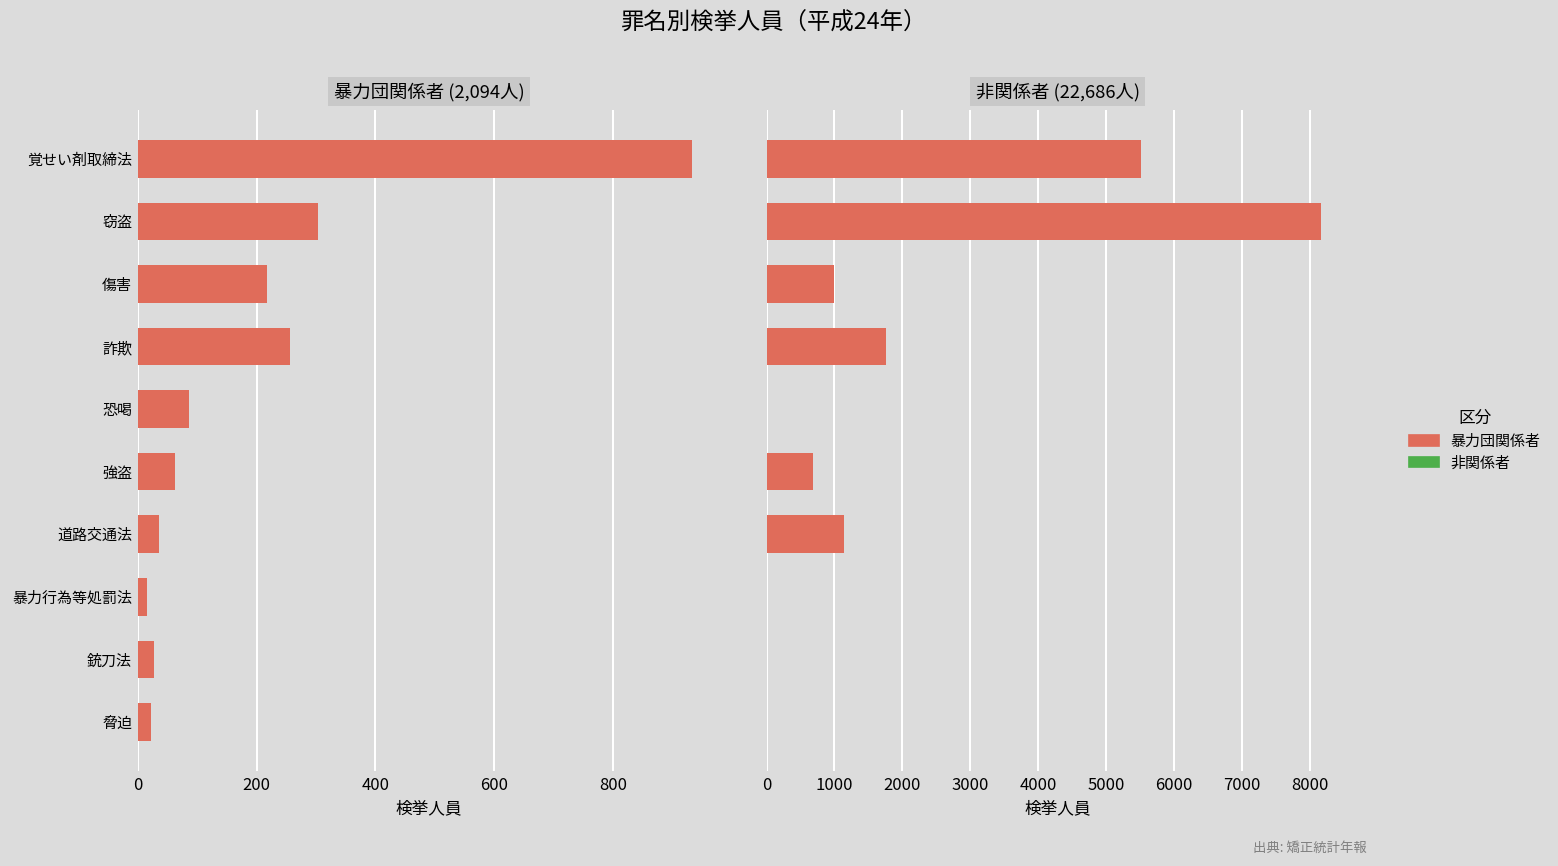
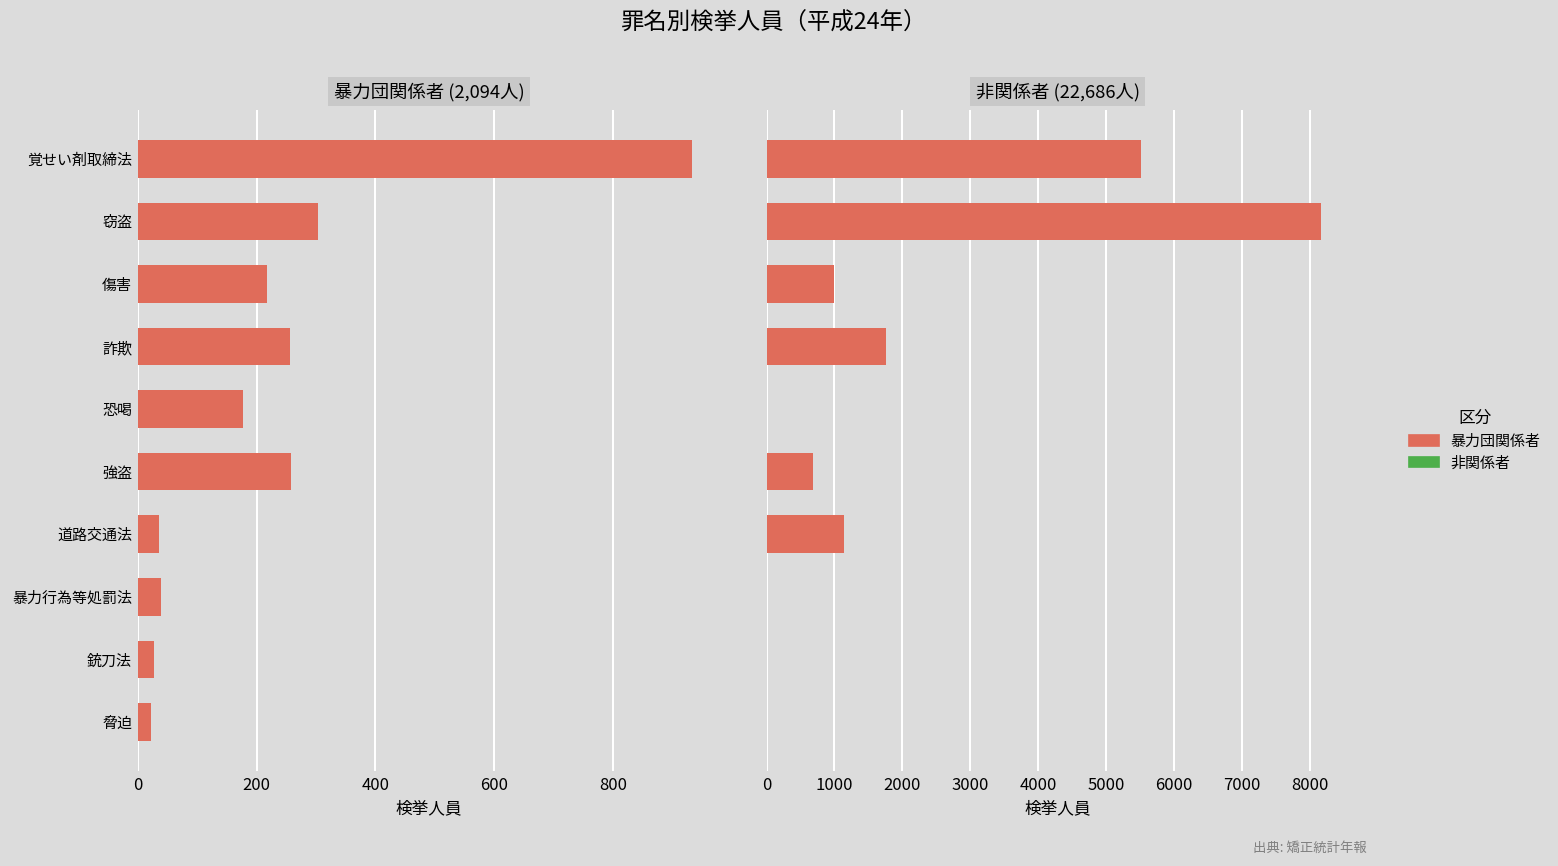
  {
    "暴力団関係者 (2,094人)": {
      "覚せい剤取締法": 930,
      "窃盗": 300,
      "傷害": 220,
      "詐欺": 260,
-     "恐喝": 90,
-     "強盗": 60,
+     "恐喝": 180,
+     "強盗": 260,
      "道路交通法": 40,
-     "暴力行為等処罰法": 20,
+     "暴力行為等処罰法": 40,
      "銃刀法": 30,
      "脅迫": 20
    }
  }
